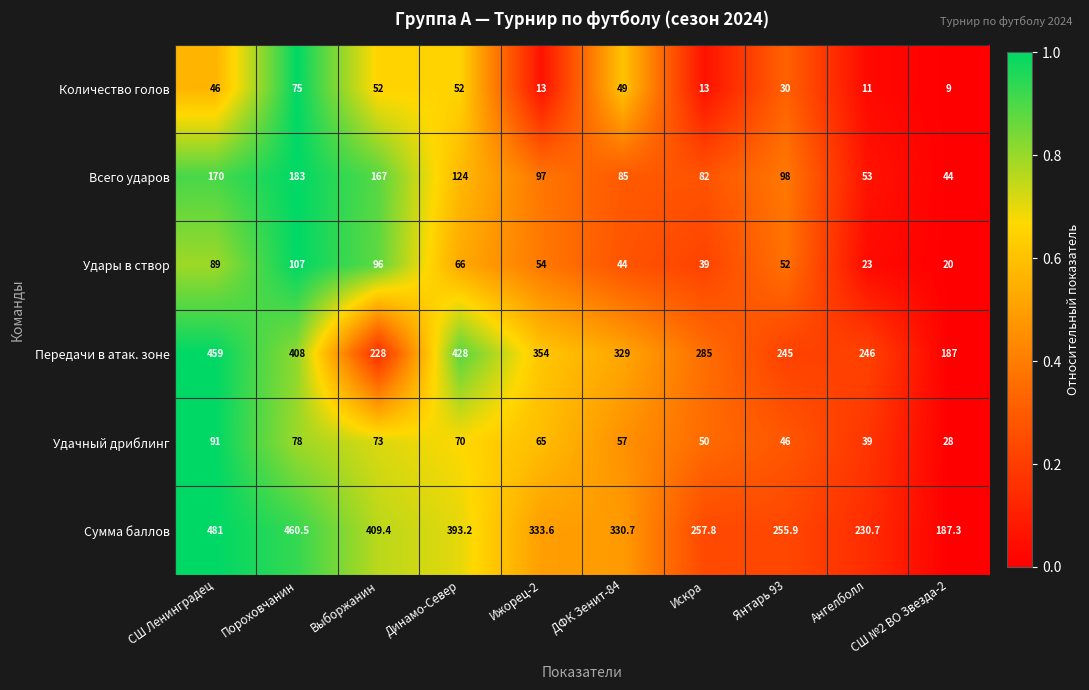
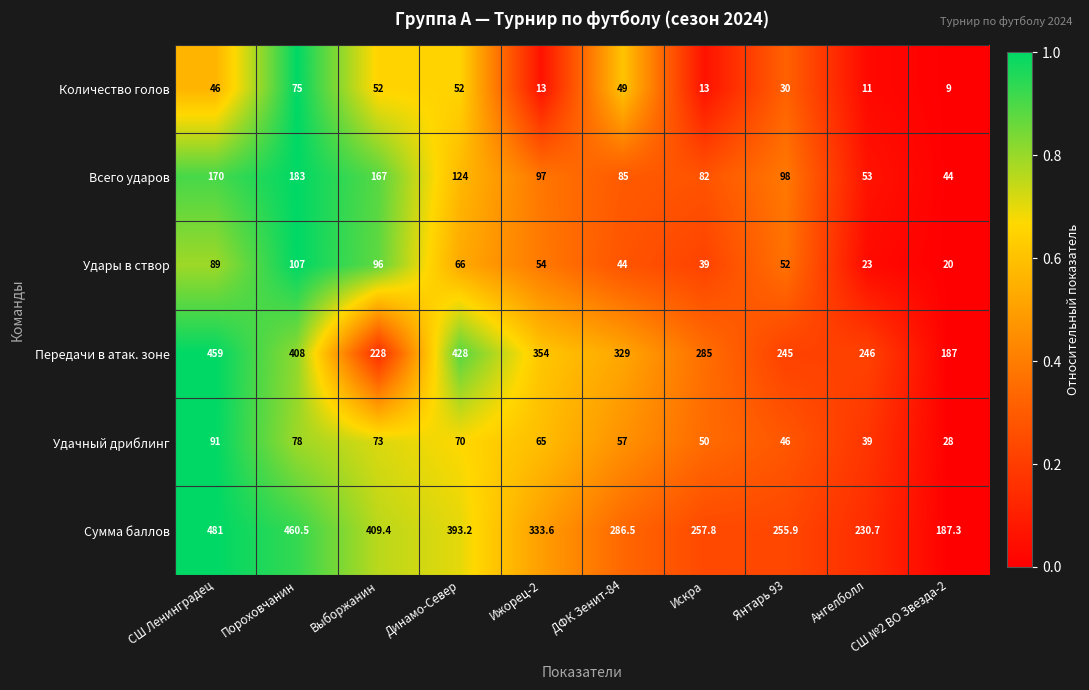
  {
    "Количество голов": {
      "СШ Ленинградец": 46,
      "Пороховчанин": 75,
      "Выборжанин": 52,
      "Динамо-Север": 52,
      "Ижорец-2": 13,
      "ДФК Зенит-84": 49,
      "Искра": 13,
      "Янтарь 93": 30,
      "Ангелболл": 11,
      "СШ №2 ВО Звезда-2": 9
    },
    "Всего ударов": {
      "СШ Ленинградец": 170,
      "Пороховчанин": 183,
      "Выборжанин": 167,
      "Динамо-Север": 124,
      "Ижорец-2": 97,
      "ДФК Зенит-84": 85,
      "Искра": 82,
      "Янтарь 93": 98,
      "Ангелболл": 53,
      "СШ №2 ВО Звезда-2": 44
    },
    "Удары в створ": {
      "СШ Ленинградец": 89,
      "Пороховчанин": 107,
      "Выборжанин": 96,
      "Динамо-Север": 66,
      "Ижорец-2": 54,
      "ДФК Зенит-84": 44,
      "Искра": 39,
      "Янтарь 93": 52,
      "Ангелболл": 23,
      "СШ №2 ВО Звезда-2": 20
    },
    "Передачи в атак. зоне": {
      "СШ Ленинградец": 459,
      "Пороховчанин": 408,
      "Выборжанин": 228,
      "Динамо-Север": 428,
      "Ижорец-2": 354,
      "ДФК Зенит-84": 329,
      "Искра": 285,
      "Янтарь 93": 245,
      "Ангелболл": 246,
      "СШ №2 ВО Звезда-2": 187
    },
    "Удачный дриблинг": {
      "СШ Ленинградец": 91,
      "Пороховчанин": 78,
      "Выборжанин": 73,
      "Динамо-Север": 70,
      "Ижорец-2": 65,
      "ДФК Зенит-84": 57,
      "Искра": 50,
      "Янтарь 93": 46,
      "Ангелболл": 39,
      "СШ №2 ВО Звезда-2": 28
    },
    "Сумма баллов": {
      "СШ Ленинградец": 481,
      "Пороховчанин": 460.5,
      "Выборжанин": 409.4,
      "Динамо-Север": 393.2,
      "Ижорец-2": 333.6,
-     "ДФК Зенит-84": 330.7,
+     "ДФК Зенит-84": 286.5,
      "Искра": 257.8,
      "Янтарь 93": 255.9,
      "Ангелболл": 230.7,
      "СШ №2 ВО Звезда-2": 187.3
    }
  }
